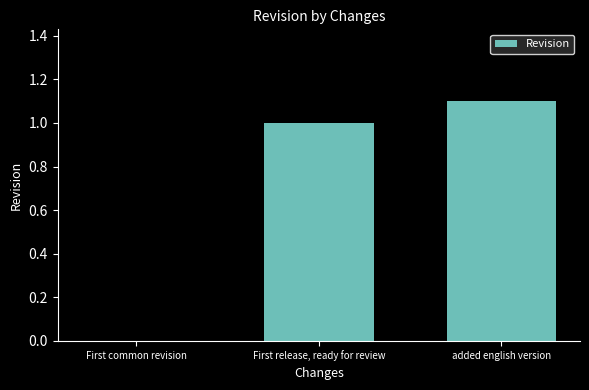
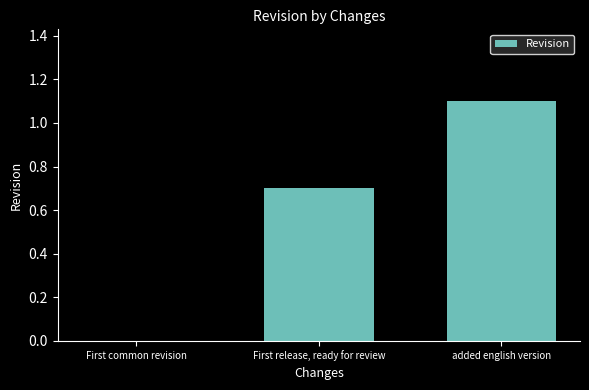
  {
    "First common revision": 0.0,
-   "First release, ready for review": 1.0,
+   "First release, ready for review": 0.7,
    "added english version": 1.1
  }
